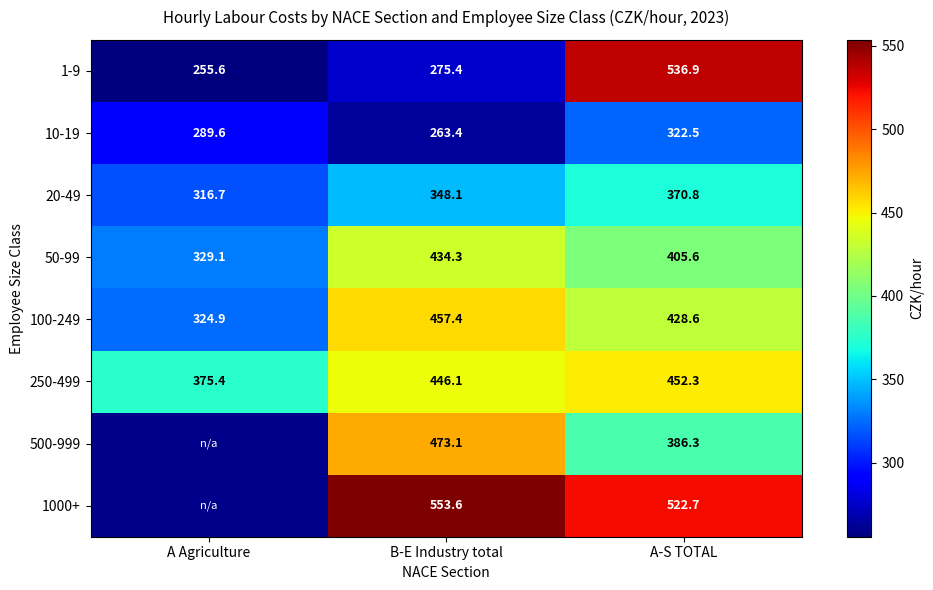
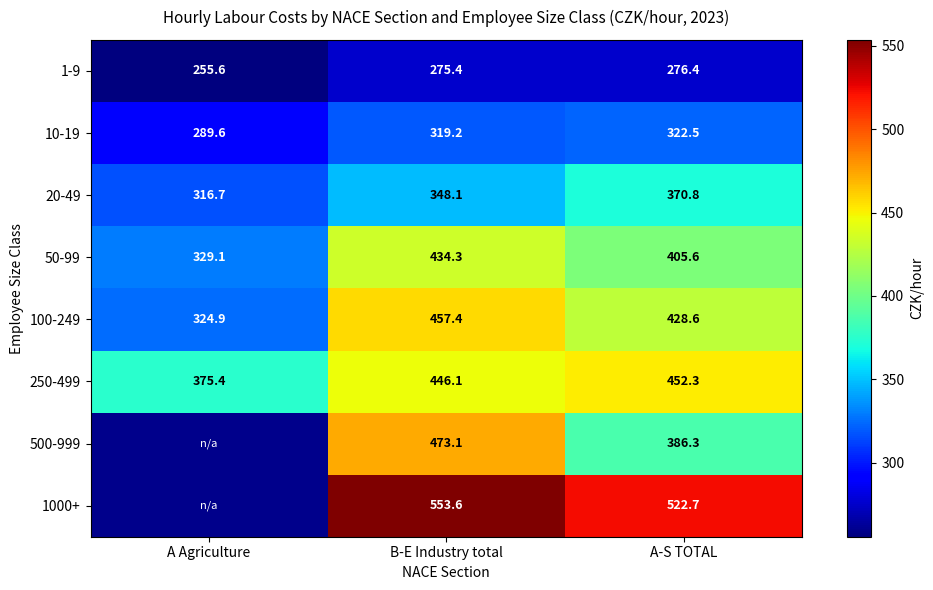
  {
    "1-9": {
      "A Agriculture": 255.6,
      "B-E Industry total": 275.4,
-     "A-S TOTAL": 536.9
+     "A-S TOTAL": 276.4
    },
    "10-19": {
      "A Agriculture": 289.6,
-     "B-E Industry total": 263.4,
+     "B-E Industry total": 319.2,
      "A-S TOTAL": 322.5
    },
    "20-49": {
      "A Agriculture": 316.7,
      "B-E Industry total": 348.1,
      "A-S TOTAL": 370.8
    },
    "50-99": {
      "A Agriculture": 329.1,
      "B-E Industry total": 434.3,
      "A-S TOTAL": 405.6
    },
    "100-249": {
      "A Agriculture": 324.9,
      "B-E Industry total": 457.4,
      "A-S TOTAL": 428.6
    },
    "250-499": {
      "A Agriculture": 375.4,
      "B-E Industry total": 446.1,
      "A-S TOTAL": 452.3
    },
    "500-999": {
      "B-E Industry total": 473.1,
      "A-S TOTAL": 386.3
    },
    "1000+": {
      "B-E Industry total": 553.6,
      "A-S TOTAL": 522.7
    }
  }
